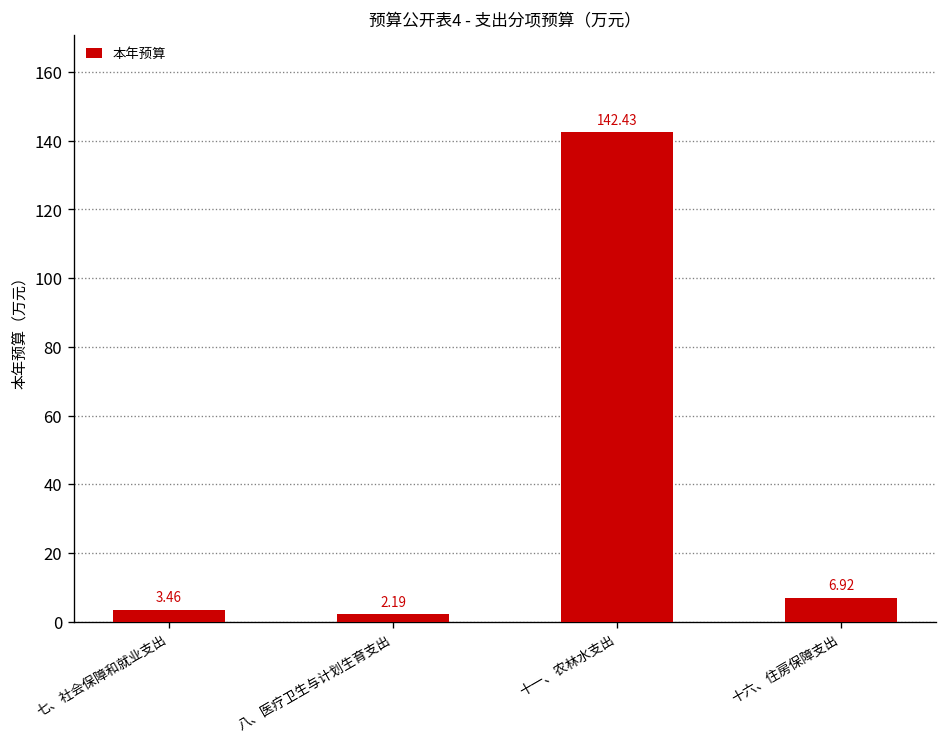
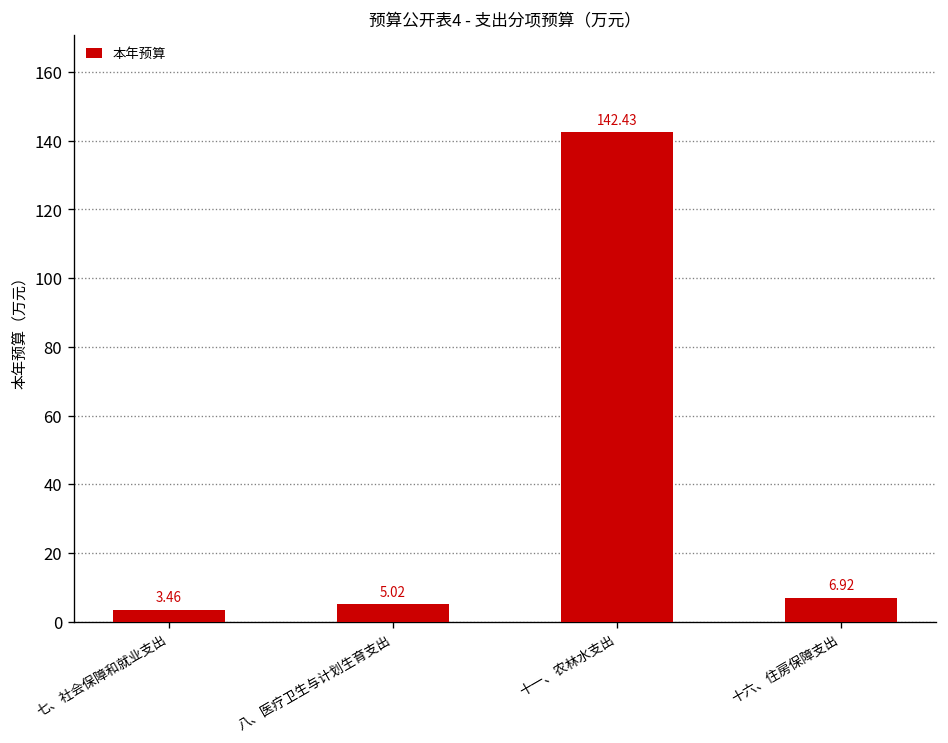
  {
    "七、社会保障和就业支出": 3.46,
-   "八、医疗卫生与计划生育支出": 2.19,
+   "八、医疗卫生与计划生育支出": 5.02,
    "十一、农林水支出": 142.43,
    "十六、住房保障支出": 6.92
  }
